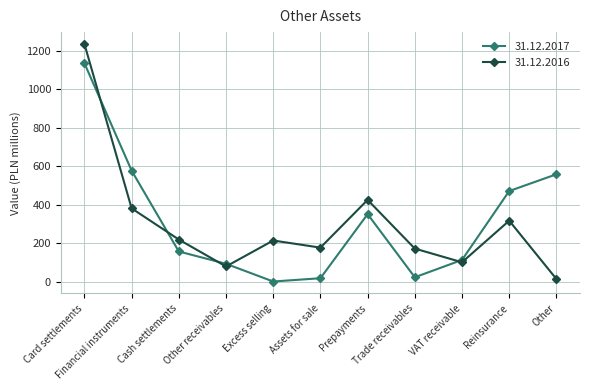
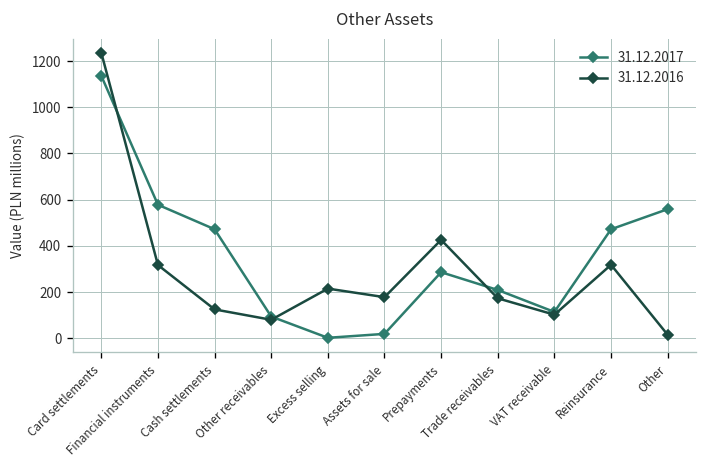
  {
    "31.12.2017": {
      "Card settlements": 1140,
      "Financial instruments": 580,
-     "Cash settlements": 160,
+     "Cash settlements": 470,
      "Other receivables": 90,
      "Excess selling": 0,
      "Assets for sale": 20,
-     "Prepayments": 350,
-     "Trade receivables": 20,
+     "Prepayments": 290,
+     "Trade receivables": 210,
      "Reinsurance": 470,
      "Other": 560
    },
    "31.12.2016": {
      "Card settlements": 1240,
-     "Financial instruments": 380,
-     "Cash settlements": 220,
+     "Financial instruments": 320,
+     "Cash settlements": 130,
      "Other receivables": 80,
      "Excess selling": 220,
      "Assets for sale": 180,
      "Prepayments": 430,
      "Trade receivables": 170,
      "Reinsurance": 320,
      "Other": 20
    }
  }
